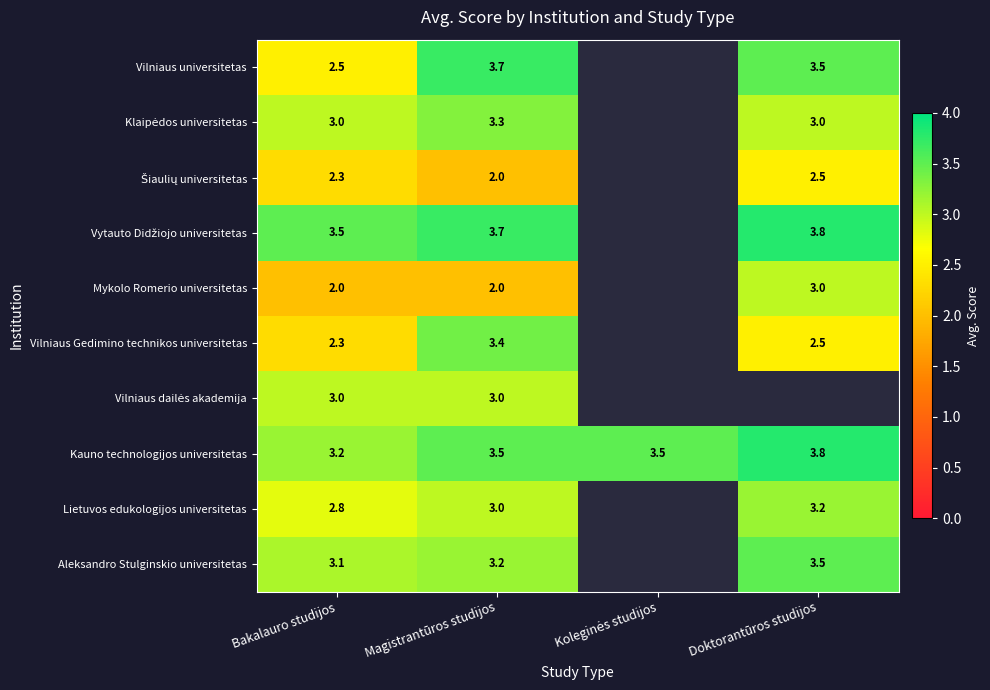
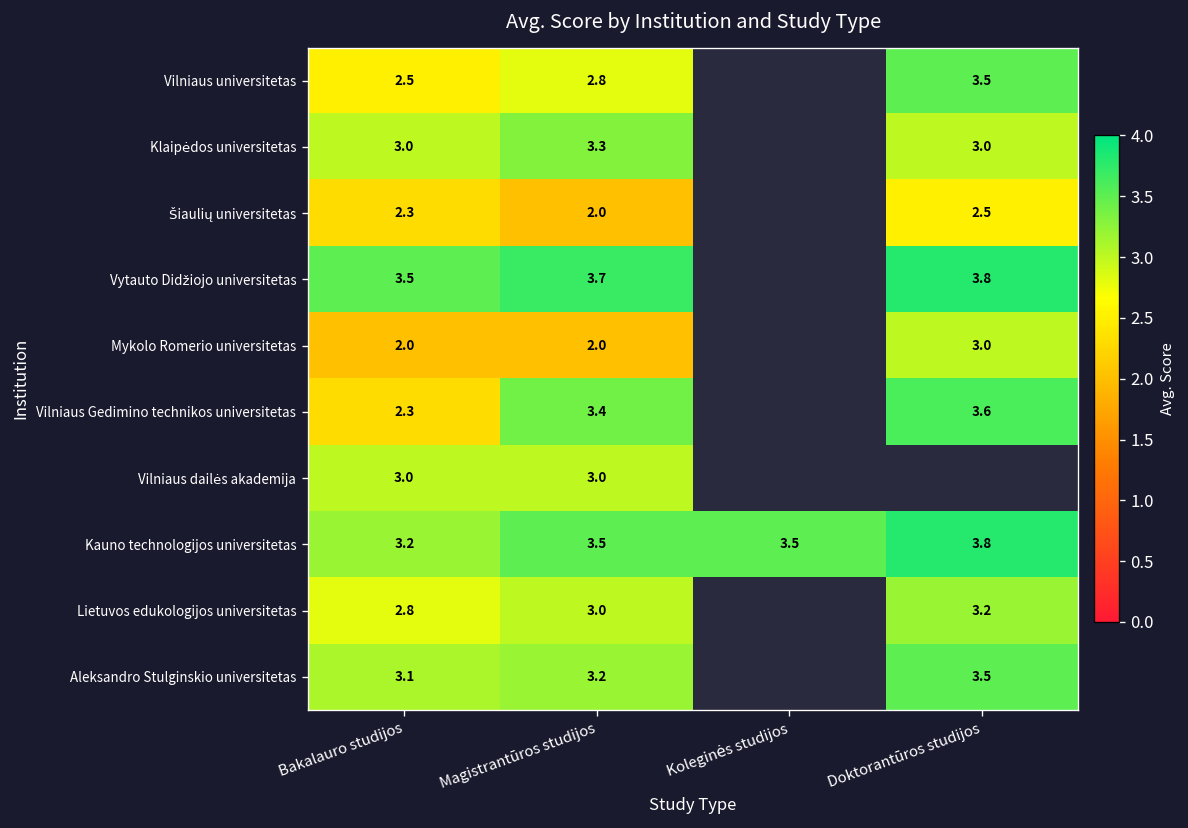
  {
    "Vilniaus universitetas": {
      "Bakalauro studijos": 2.5,
-     "Magistrantūros studijos": 3.7,
+     "Magistrantūros studijos": 2.8,
      "Doktorantūros studijos": 3.5
    },
    "Klaipėdos universitetas": {
      "Bakalauro studijos": 3.0,
      "Magistrantūros studijos": 3.3,
      "Doktorantūros studijos": 3.0
    },
    "Šiaulių universitetas": {
      "Bakalauro studijos": 2.3,
      "Magistrantūros studijos": 2.0,
      "Doktorantūros studijos": 2.5
    },
    "Vytauto Didžiojo universitetas": {
      "Bakalauro studijos": 3.5,
      "Magistrantūros studijos": 3.7,
      "Doktorantūros studijos": 3.8
    },
    "Mykolo Romerio universitetas": {
      "Bakalauro studijos": 2.0,
      "Magistrantūros studijos": 2.0,
      "Doktorantūros studijos": 3.0
    },
    "Vilniaus Gedimino technikos universitetas": {
      "Bakalauro studijos": 2.3,
      "Magistrantūros studijos": 3.4,
-     "Doktorantūros studijos": 2.5
+     "Doktorantūros studijos": 3.6
    },
    "Vilniaus dailės akademija": {
      "Bakalauro studijos": 3.0,
      "Magistrantūros studijos": 3.0
    },
    "Kauno technologijos universitetas": {
      "Bakalauro studijos": 3.2,
      "Magistrantūros studijos": 3.5,
      "Koleginės studijos": 3.5,
      "Doktorantūros studijos": 3.8
    },
    "Lietuvos edukologijos universitetas": {
      "Bakalauro studijos": 2.8,
      "Magistrantūros studijos": 3.0,
      "Doktorantūros studijos": 3.2
    },
    "Aleksandro Stulginskio universitetas": {
      "Bakalauro studijos": 3.1,
      "Magistrantūros studijos": 3.2,
      "Doktorantūros studijos": 3.5
    }
  }
